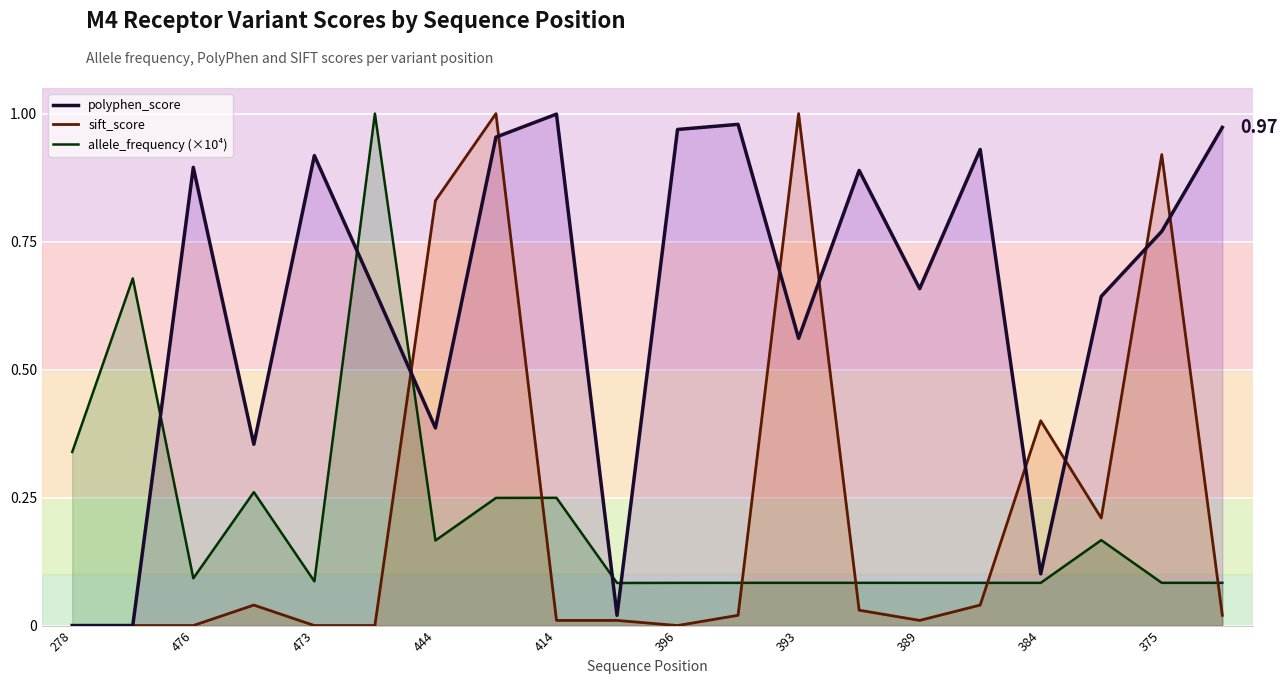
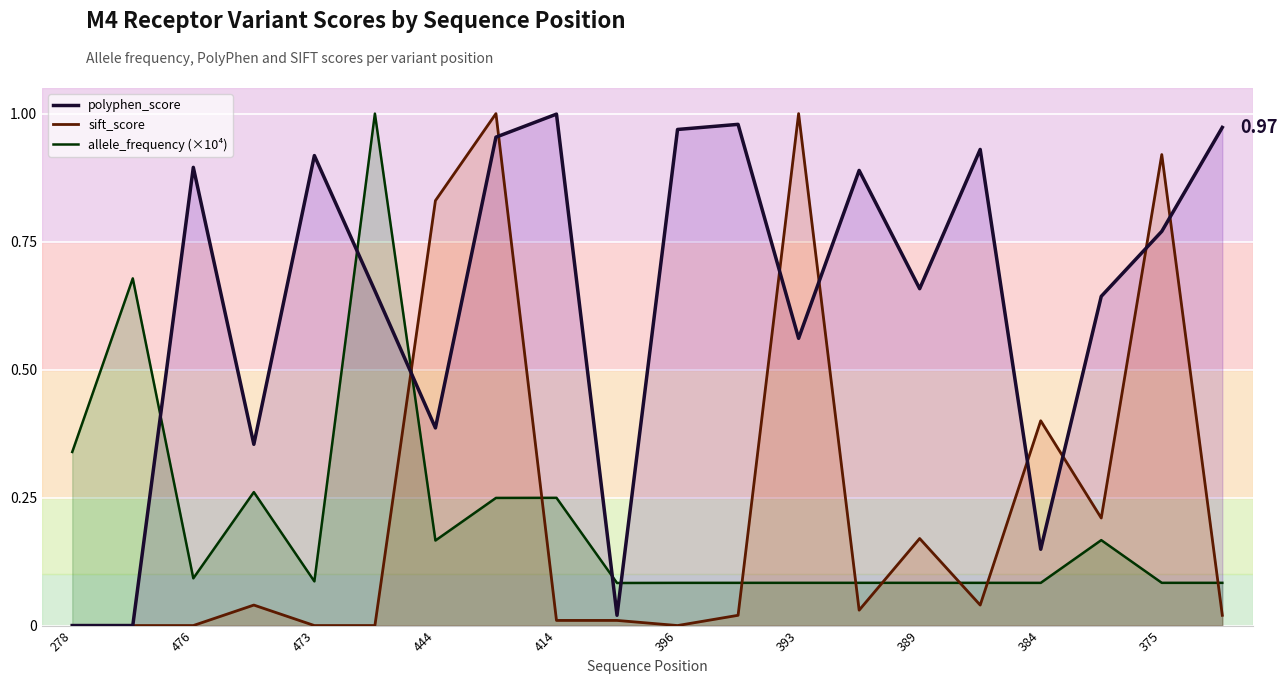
  {
    "polyphen_score": {
      "476": 0.90,
      "473": 0.92,
      "444": 0.39,
      "414": 1.00,
      "396": 0.97,
      "393": 0.56,
      "389": 0.66,
-     "384": 0.10,
+     "384": 0.15,
      "375": 0.77
    },
    "sift_score": {
      "476": 0.00,
      "473": 0.00,
      "444": 0.83,
      "414": 0.01,
      "396": 0.00,
      "393": 1.00,
-     "389": 0.01,
+     "389": 0.17,
      "384": 0.40,
      "375": 0.92
    },
    "allele_frequency (×10⁴)": {
      "278": 0.34,
      "476": 0.09,
      "473": 0.09,
      "444": 0.17,
      "414": 0.25,
      "396": 0.08,
      "393": 0.08,
      "389": 0.08,
      "384": 0.08,
      "375": 0.08
    }
  }
